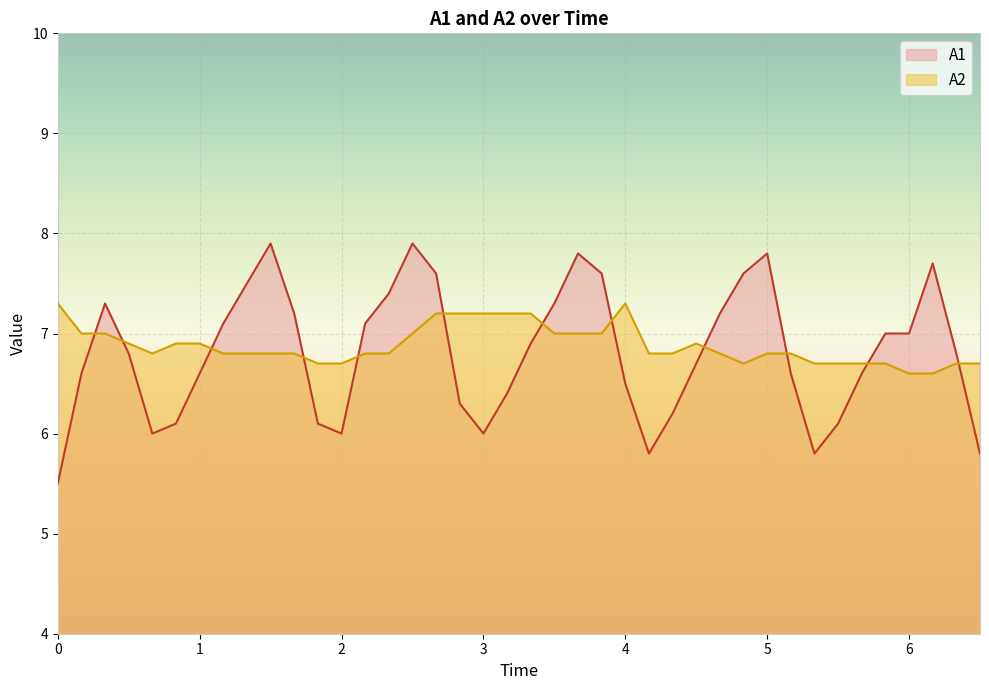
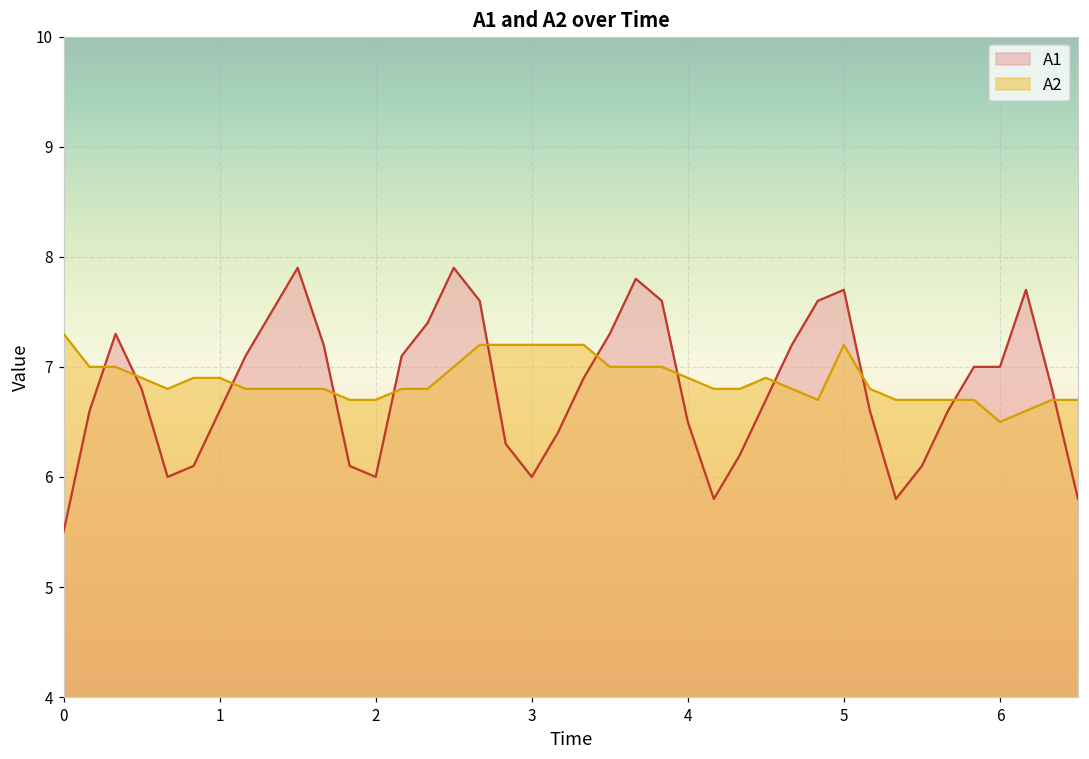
  {
    "A1": {
      "0": 5.5,
      "1": 6.6,
      "2": 6.0,
      "3": 6.0,
      "4": 6.5,
-     "5": 7.8,
+     "5": 7.7,
      "6": 7.0
    },
    "A2": {
      "0": 7.3,
      "1": 6.9,
      "2": 6.7,
      "3": 7.2,
-     "4": 7.3,
-     "5": 6.8,
-     "6": 6.6
+     "4": 6.9,
+     "5": 7.2,
+     "6": 6.5
    }
  }
